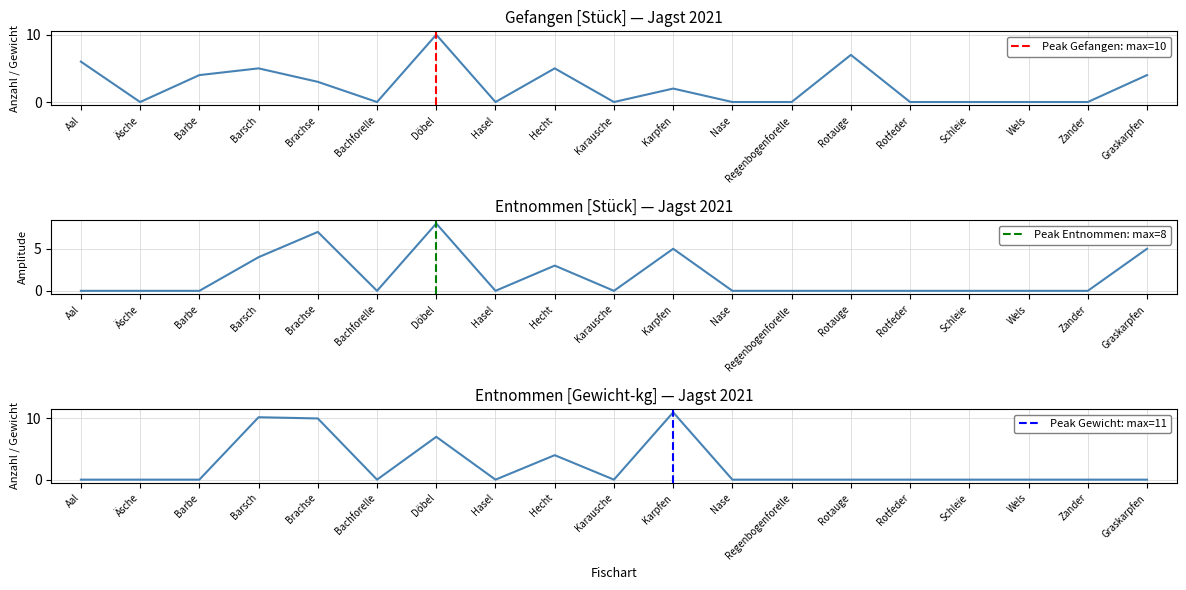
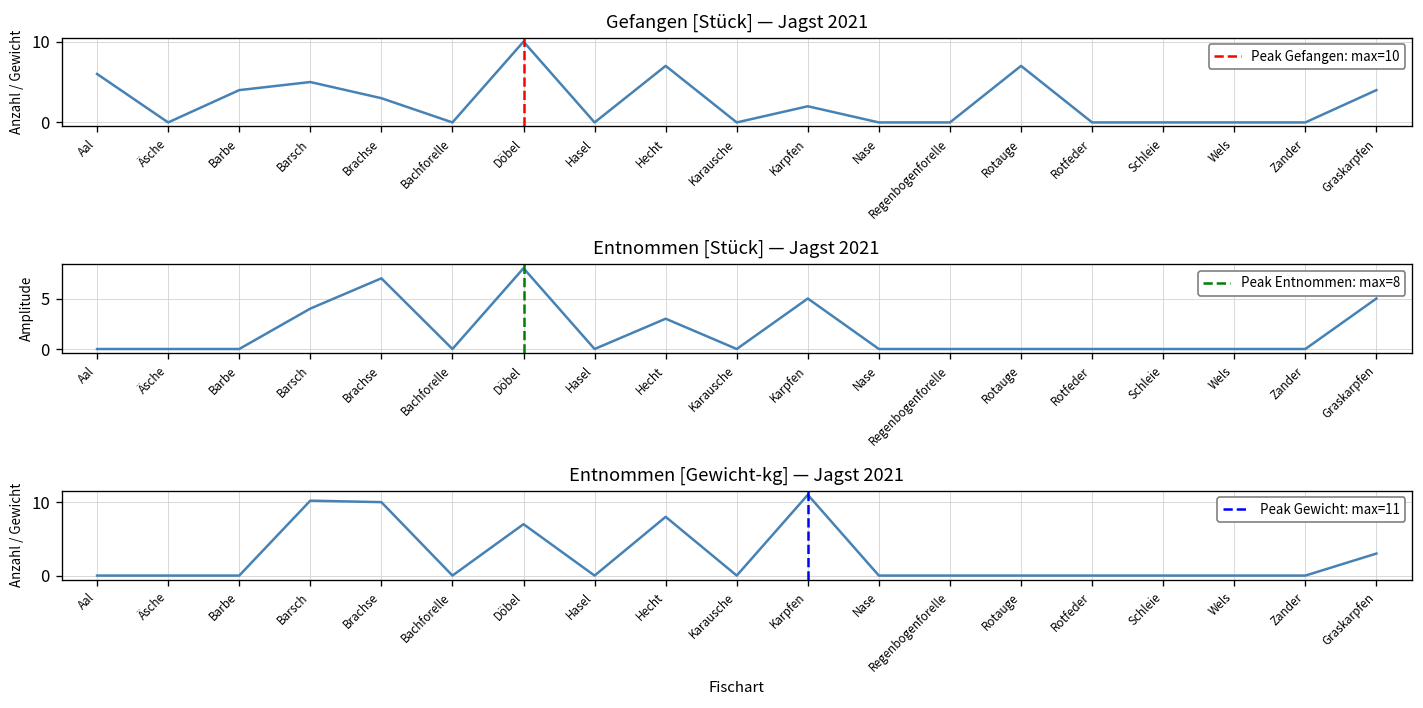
  {
    "Gefangen [Stück] — Jagst 2021": {
      "Aal": 6,
      "Äsche": 0,
      "Barbe": 4,
      "Barsch": 5,
      "Brachse": 3,
      "Bachforelle": 0,
      "Döbel": 10,
      "Hasel": 0,
-     "Hecht": 5,
+     "Hecht": 7,
      "Karausche": 0,
      "Karpfen": 2,
      "Nase": 0,
      "Regenbogenforelle": 0,
      "Rotauge": 7,
      "Rotfeder": 0,
      "Schleie": 0,
      "Wels": 0,
      "Zander": 0,
      "Graskarpfen": 4
    },
    "Entnommen [Stück] — Jagst 2021": {
      "Aal": 0,
      "Äsche": 0,
      "Barbe": 0,
      "Barsch": 4,
      "Brachse": 7,
      "Bachforelle": 0,
      "Döbel": 8,
      "Hasel": 0,
      "Hecht": 3,
      "Karausche": 0,
      "Karpfen": 5,
      "Nase": 0,
      "Regenbogenforelle": 0,
      "Rotauge": 0,
      "Rotfeder": 0,
      "Schleie": 0,
      "Wels": 0,
      "Zander": 0,
      "Graskarpfen": 5
    },
    "Entnommen [Gewicht-kg] — Jagst 2021": {
      "Aal": 0,
      "Äsche": 0,
      "Barbe": 0,
      "Barsch": 10,
      "Brachse": 10,
      "Bachforelle": 0,
      "Döbel": 7,
      "Hasel": 0,
-     "Hecht": 4,
+     "Hecht": 8,
      "Karausche": 0,
      "Karpfen": 11,
      "Nase": 0,
      "Regenbogenforelle": 0,
      "Rotauge": 0,
      "Rotfeder": 0,
      "Schleie": 0,
      "Wels": 0,
      "Zander": 0,
-     "Graskarpfen": 0
+     "Graskarpfen": 3
    }
  }
